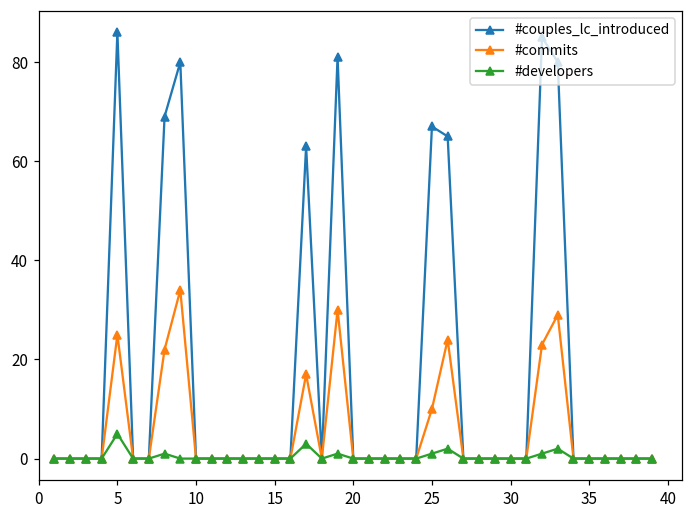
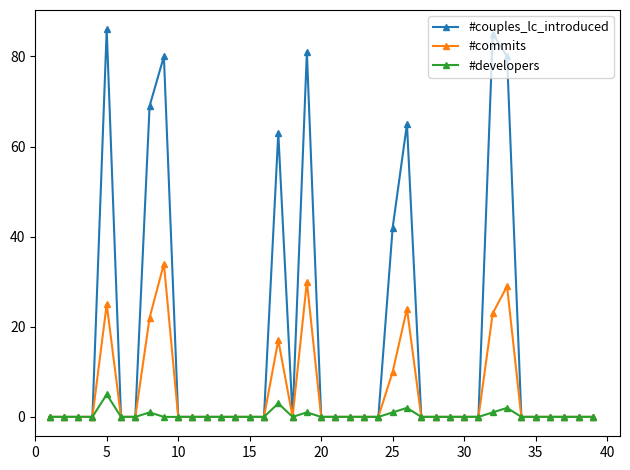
  {
    "#couples_lc_introduced": {
      "5": 86,
-     "25": 67
+     "25": 42
    },
    "#commits": {
      "5": 25,
      "25": 10
    },
    "#developers": {
      "5": 5,
      "25": 1
    }
  }
